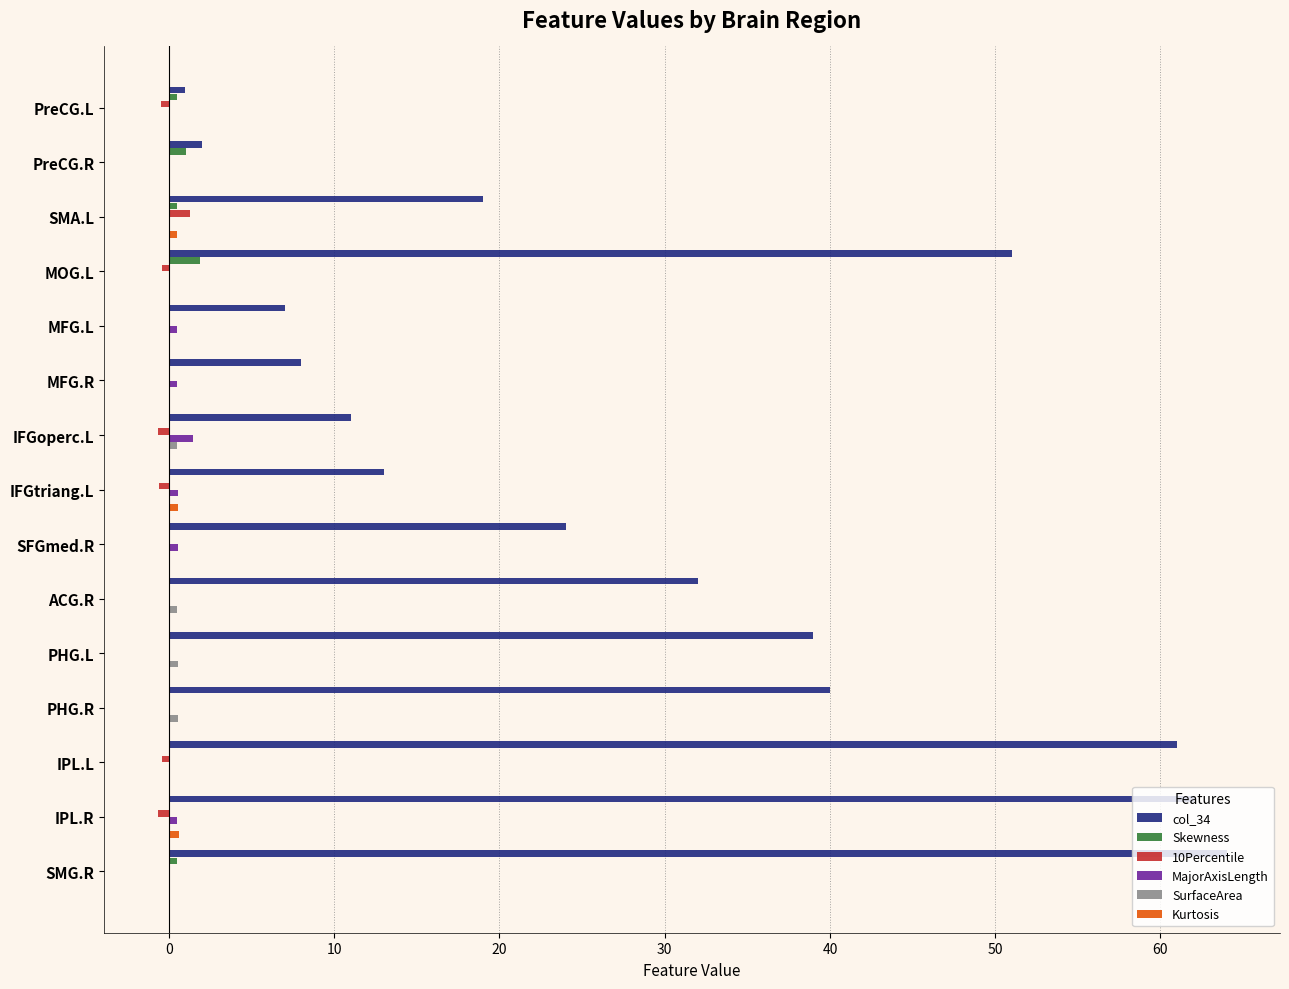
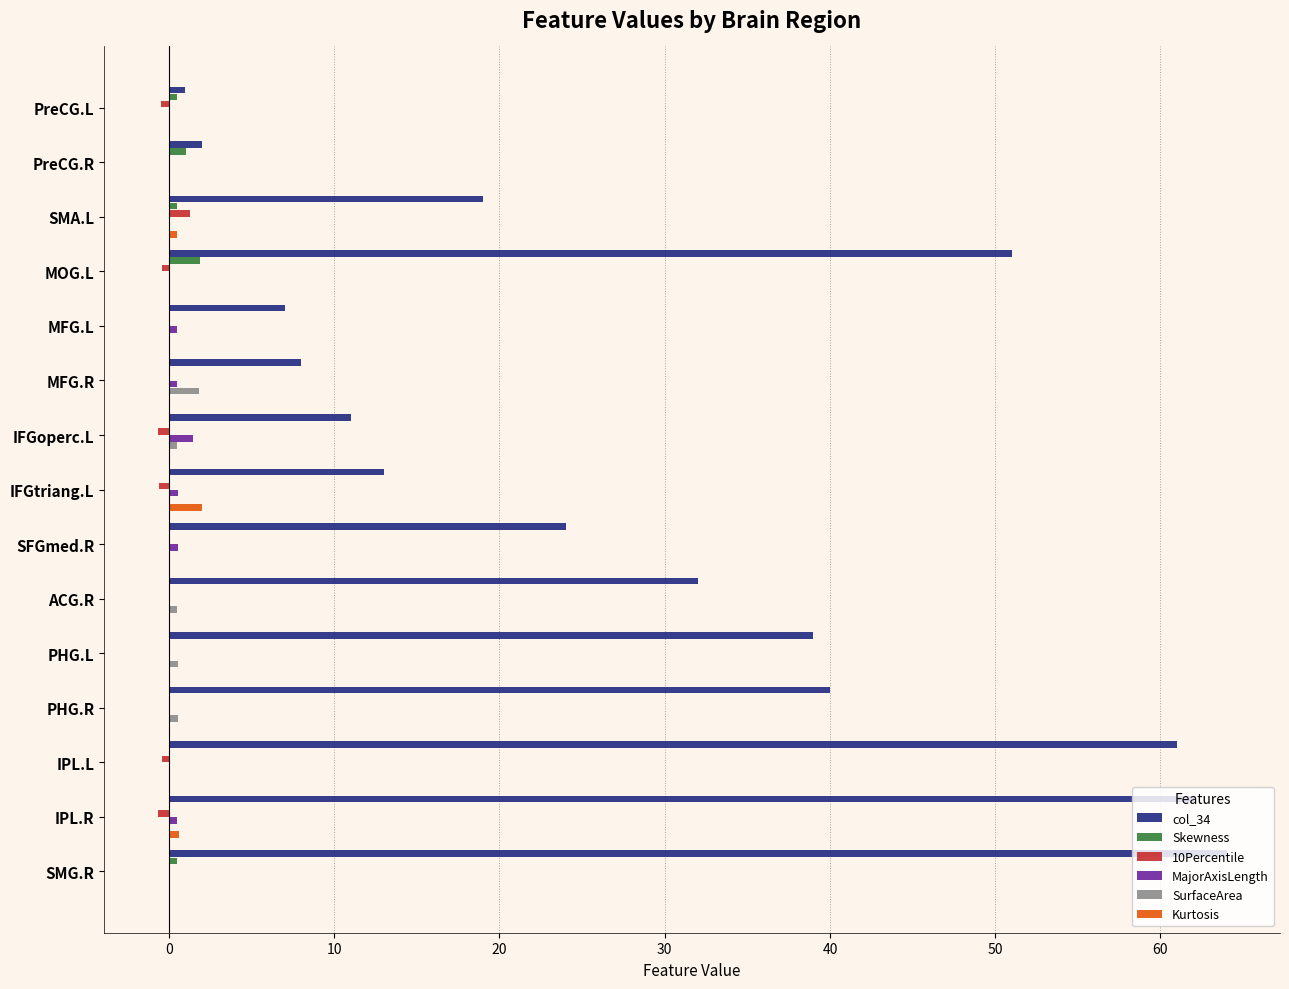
  {
    "col_34": {
      "PreCG.L": 1.0,
      "PreCG.R": 2.0,
      "SMA.L": 19.0,
      "MOG.L": 51.0,
      "MFG.L": 7.0,
      "MFG.R": 8.0,
      "IFGoperc.L": 11.0,
      "IFGtriang.L": 13.0,
      "SFGmed.R": 24.0,
      "ACG.R": 32.0,
      "PHG.L": 39.0,
      "PHG.R": 40.0,
      "IPL.L": 61.0
    },
    "Skewness": {
      "PreCG.L": 0.5,
      "PreCG.R": 1.0,
      "SMA.L": 0.5,
      "MOG.L": 1.9,
      "MFG.L": 0.0,
      "MFG.R": 0.0,
      "IFGoperc.L": 0.0,
      "IFGtriang.L": 0.0,
      "SFGmed.R": 0.0,
      "ACG.R": 0.0,
      "PHG.L": 0.0,
      "PHG.R": 0.0,
      "IPL.L": 0.0,
      "IPL.R": 0.0,
      "SMG.R": 0.5
    },
    "10Percentile": {
      "PreCG.L": -0.5,
      "PreCG.R": 0.0,
      "SMA.L": 1.3,
      "MOG.L": -0.5,
      "MFG.L": 0.0,
      "MFG.R": 0.0,
      "IFGoperc.L": -0.7,
      "IFGtriang.L": -0.6,
      "SFGmed.R": 0.0,
      "ACG.R": 0.0,
      "PHG.L": 0.0,
      "PHG.R": 0.0,
      "IPL.L": -0.4,
      "IPL.R": -0.7,
      "SMG.R": 0.0
    },
    "MajorAxisLength": {
      "PreCG.L": 0.0,
      "PreCG.R": 0.0,
      "SMA.L": 0.0,
      "MOG.L": 0.0,
      "MFG.L": 0.5,
      "MFG.R": 0.5,
      "IFGoperc.L": 1.4,
      "IFGtriang.L": 0.5,
      "SFGmed.R": 0.5,
      "ACG.R": 0.0,
      "PHG.L": 0.0,
      "PHG.R": 0.0,
      "IPL.L": 0.0,
      "IPL.R": 0.5,
      "SMG.R": 0.0
    },
    "SurfaceArea": {
      "PreCG.L": 0.0,
      "PreCG.R": 0.0,
      "SMA.L": 0.0,
      "MOG.L": 0.0,
      "MFG.L": 0.0,
-     "MFG.R": 0.0,
+     "MFG.R": 1.8,
      "IFGoperc.L": 0.5,
      "IFGtriang.L": 0.0,
      "SFGmed.R": 0.0,
      "ACG.R": 0.5,
      "PHG.L": 0.5,
      "PHG.R": 0.5,
      "IPL.L": 0.0,
      "IPL.R": 0.0,
      "SMG.R": 0.0
    },
    "Kurtosis": {
      "PreCG.L": 0.0,
      "PreCG.R": 0.0,
      "SMA.L": 0.5,
      "MOG.L": 0.0,
      "MFG.L": 0.0,
      "MFG.R": 0.0,
      "IFGoperc.L": 0.0,
-     "IFGtriang.L": 0.6,
+     "IFGtriang.L": 2.0,
      "SFGmed.R": 0.0,
      "ACG.R": 0.0,
      "PHG.L": 0.0,
      "PHG.R": 0.0,
      "IPL.L": 0.0,
      "IPL.R": 0.6,
      "SMG.R": 0.0
    }
  }
